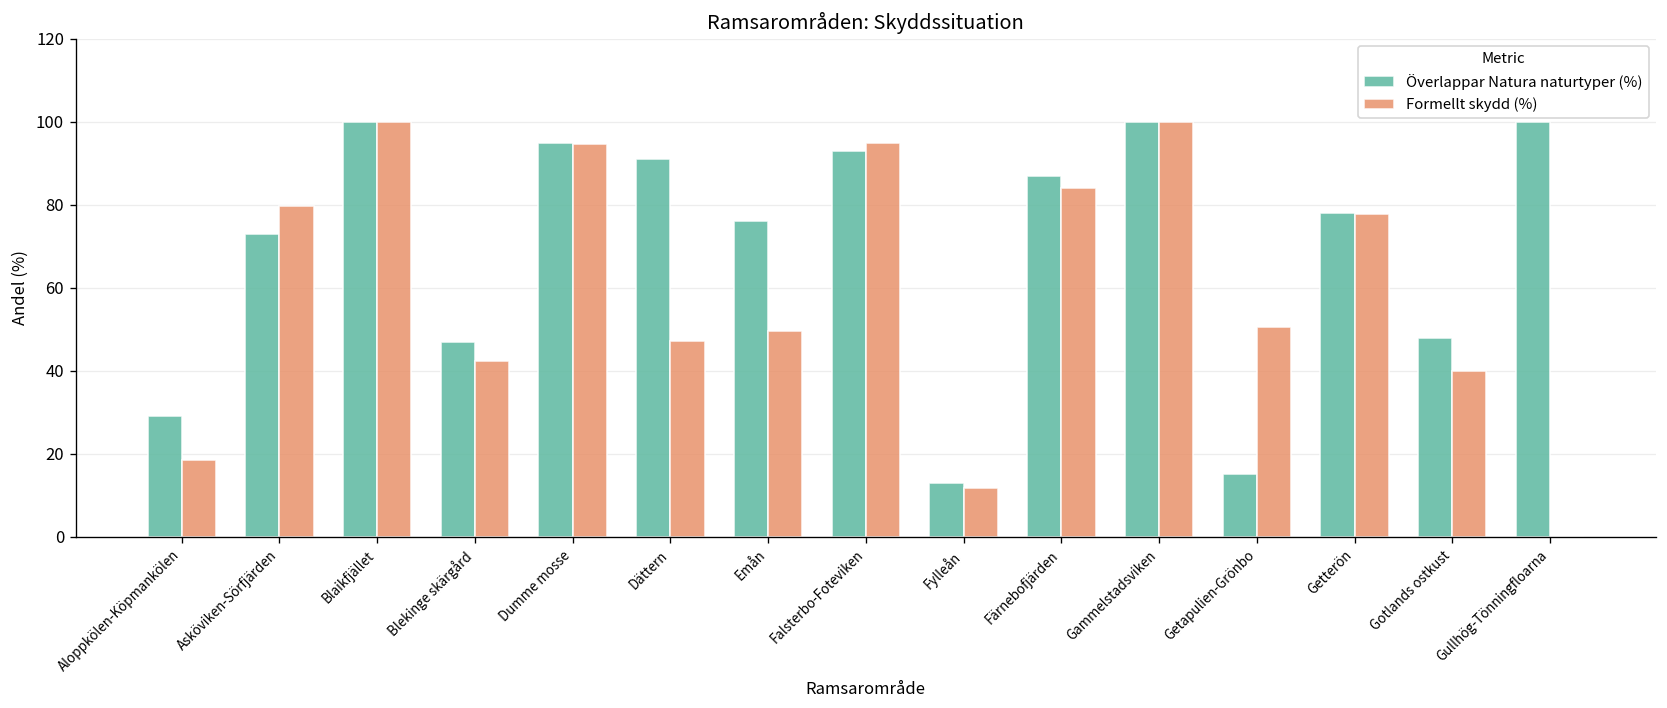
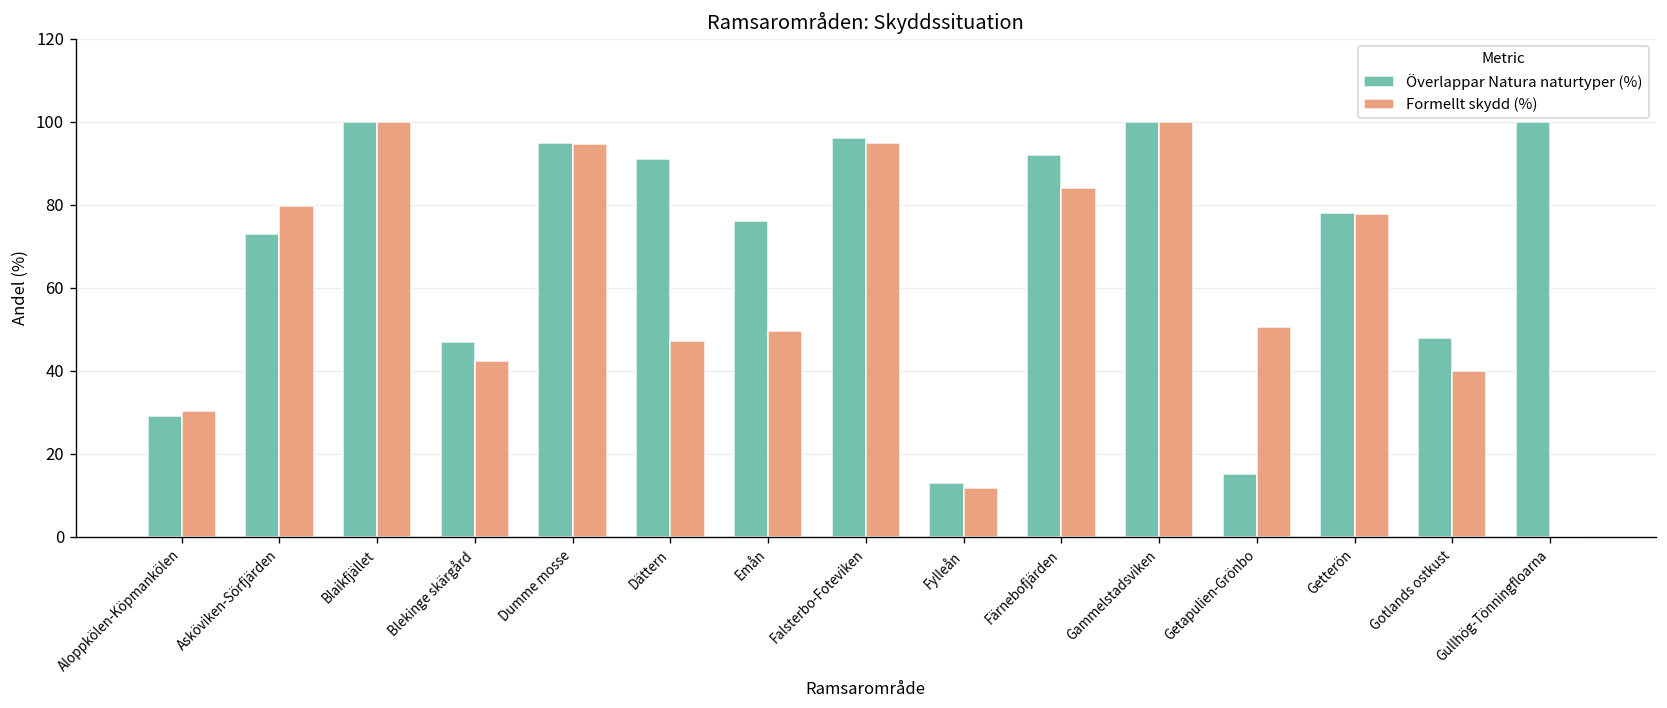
  {
    "Överlappar Natura naturtyper (%)": {
      "Aloppkölen-Köpmankölen": 29,
      "Asköviken-Sörfjärden": 73,
      "Blaikfjället": 100,
      "Blekinge skärgård": 47,
      "Dumme mosse": 95,
      "Dättern": 91,
      "Emån": 76,
-     "Falsterbo-Foteviken": 93,
+     "Falsterbo-Foteviken": 96,
      "Fylleån": 13,
-     "Färnebofjärden": 87,
+     "Färnebofjärden": 92,
      "Gammelstadsviken": 100,
      "Getapulien-Grönbo": 15,
      "Getterön": 78,
      "Gotlands ostkust": 48,
      "Gullhög-Tönningfloarna": 100
    },
    "Formellt skydd (%)": {
-     "Aloppkölen-Köpmankölen": 19,
+     "Aloppkölen-Köpmankölen": 30,
      "Asköviken-Sörfjärden": 80,
      "Blaikfjället": 100,
      "Blekinge skärgård": 42,
      "Dumme mosse": 95,
      "Dättern": 47,
      "Emån": 49,
      "Falsterbo-Foteviken": 95,
      "Fylleån": 12,
      "Färnebofjärden": 84,
      "Gammelstadsviken": 100,
      "Getapulien-Grönbo": 51,
      "Getterön": 78,
      "Gotlands ostkust": 40,
      "Gullhög-Tönningfloarna": 0
    }
  }
